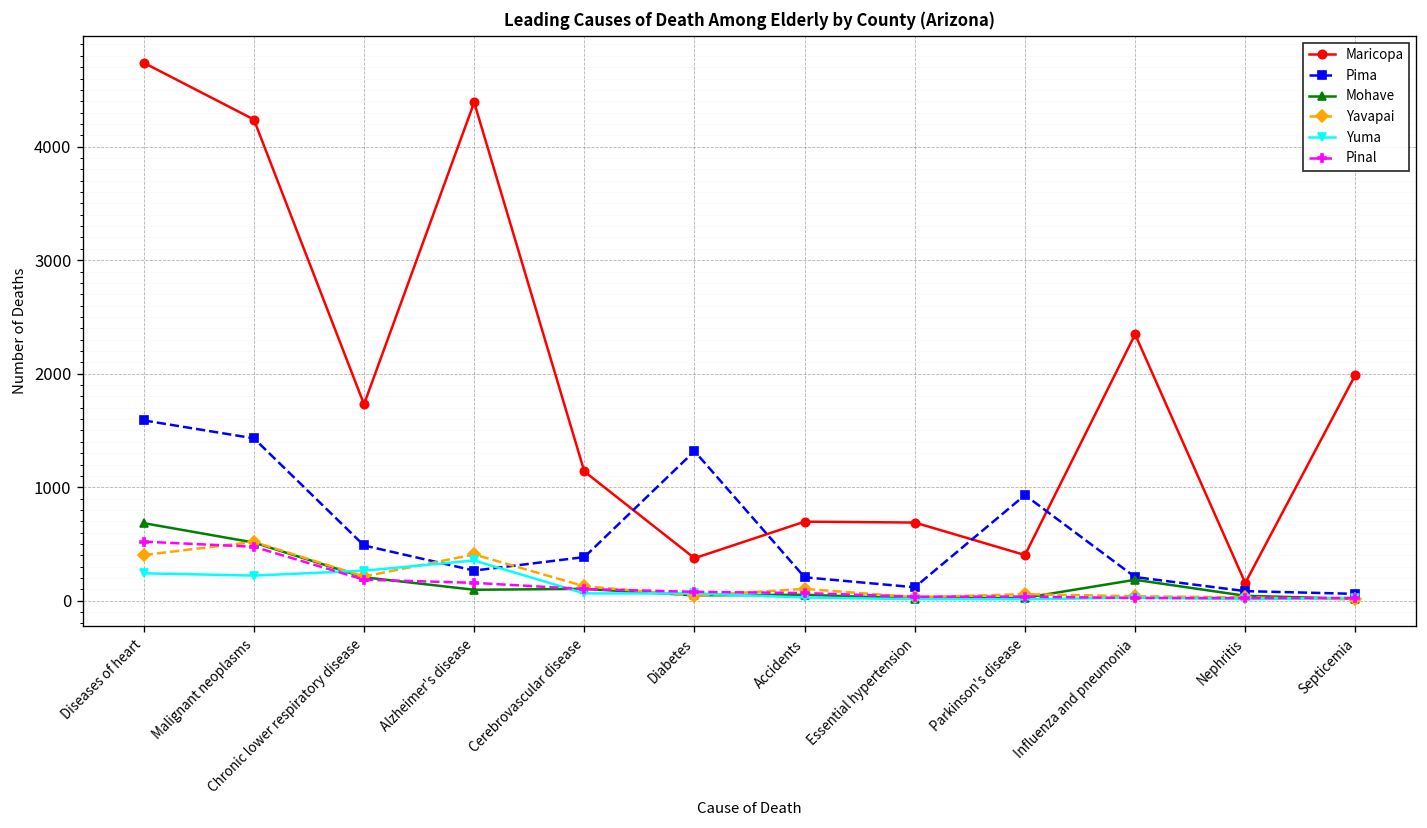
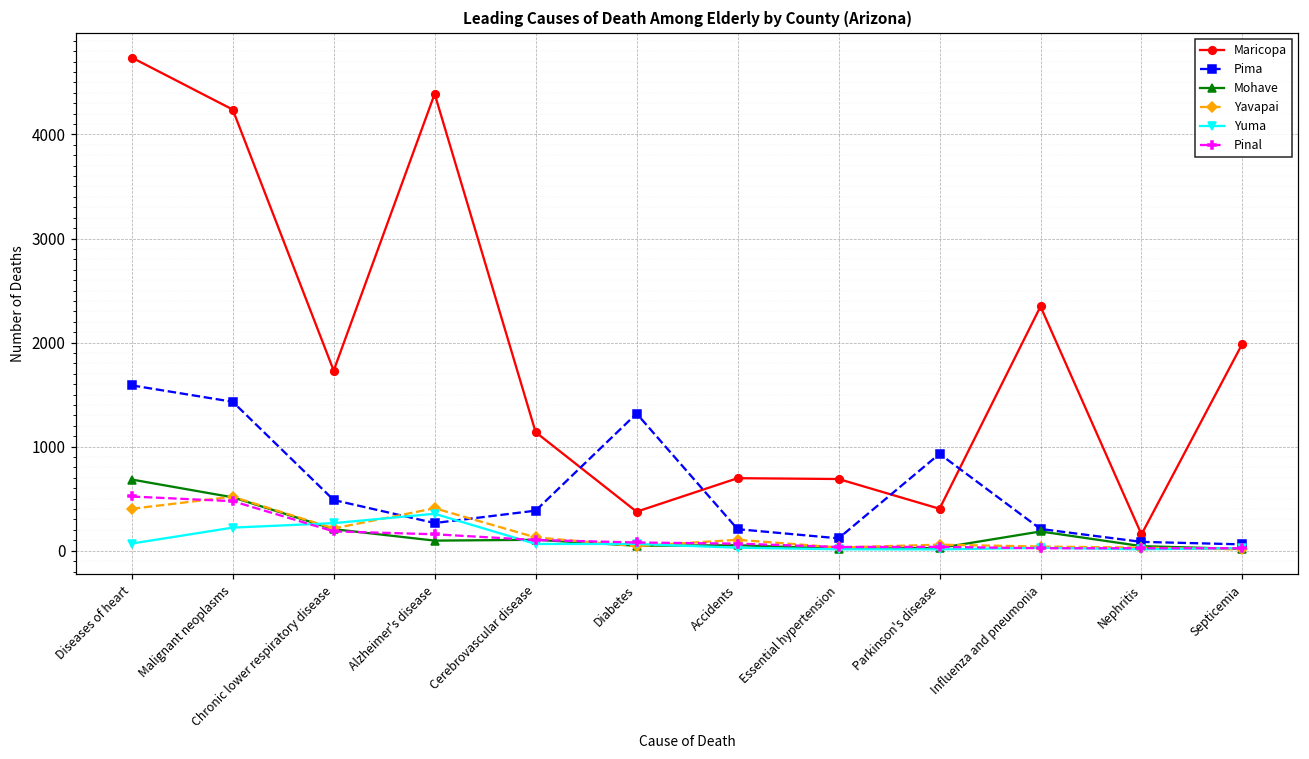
  {
    "Maricopa": {
      "Diseases of heart": 4700,
      "Malignant neoplasms": 4200,
      "Chronic lower respiratory disease": 1700,
      "Alzheimer's disease": 4400,
      "Cerebrovascular disease": 1100,
      "Diabetes": 400,
      "Accidents": 700,
      "Essential hypertension": 700,
      "Parkinson's disease": 400,
      "Influenza and pneumonia": 2300,
      "Nephritis": 200,
      "Septicemia": 2000
    },
    "Pima": {
      "Diseases of heart": 1600,
      "Malignant neoplasms": 1400,
      "Chronic lower respiratory disease": 500,
      "Alzheimer's disease": 300,
      "Cerebrovascular disease": 400,
      "Diabetes": 1300,
      "Accidents": 200,
      "Essential hypertension": 100,
      "Parkinson's disease": 900,
      "Nephritis": 100,
      "Septicemia": 100
    },
    "Mohave": {
      "Diseases of heart": 700,
      "Alzheimer's disease": 100
    },
    "Yavapai": {
      "Diseases of heart": 400,
      "Alzheimer's disease": 400,
      "Accidents": 100
    },
    "Yuma": {
-     "Diseases of heart": 200,
+     "Diseases of heart": 100,
      "Malignant neoplasms": 200,
      "Chronic lower respiratory disease": 300,
      "Alzheimer's disease": 400,
      "Cerebrovascular disease": 100
    },
    "Pinal": {
      "Diseases of heart": 500,
      "Malignant neoplasms": 500,
      "Alzheimer's disease": 200
    }
  }
